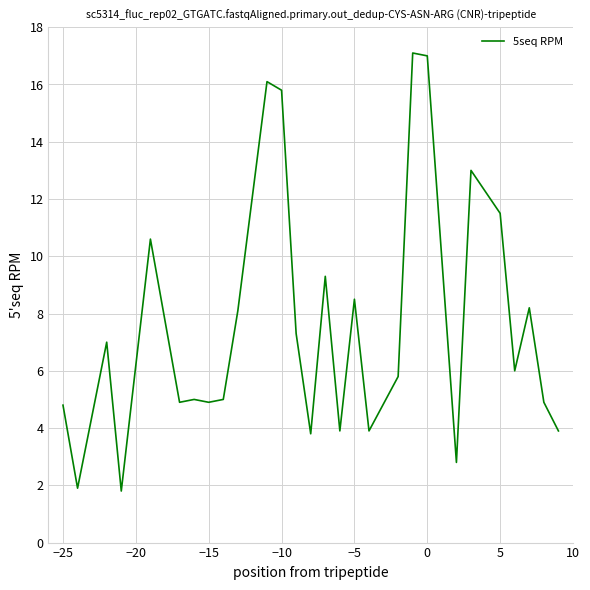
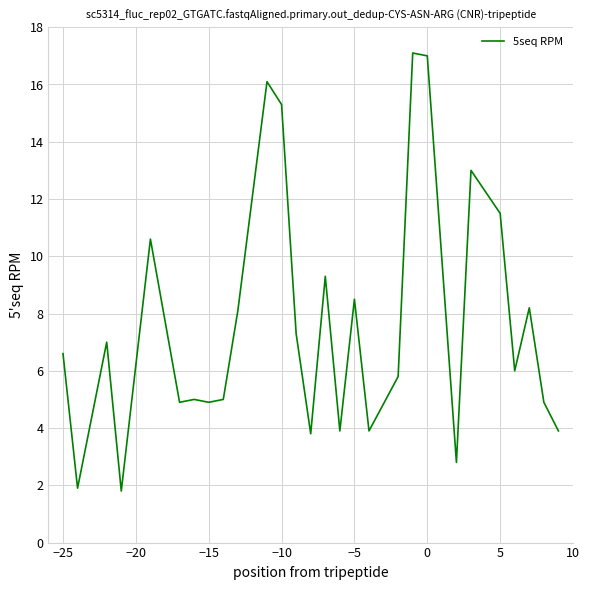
  {
-   "−25": 4.8,
+   "−25": 6.6,
    "−15": 4.9,
-   "−10": 15.8,
+   "−10": 15.3,
    "−5": 8.5,
    "0": 17.0,
    "5": 11.5
  }
